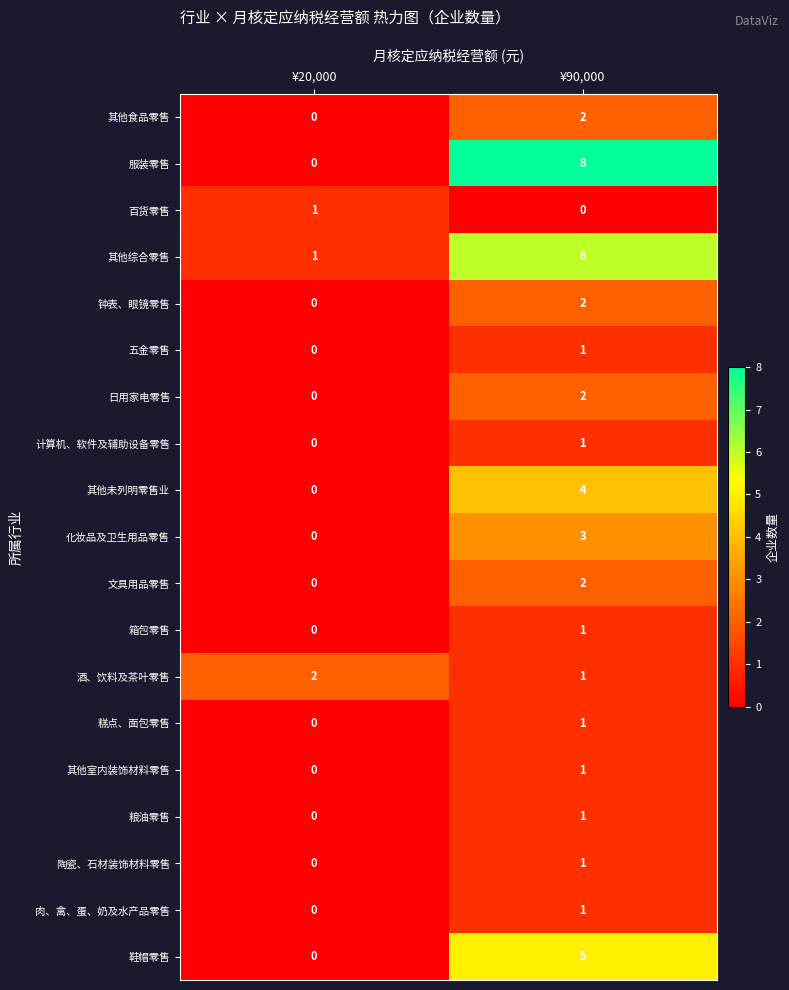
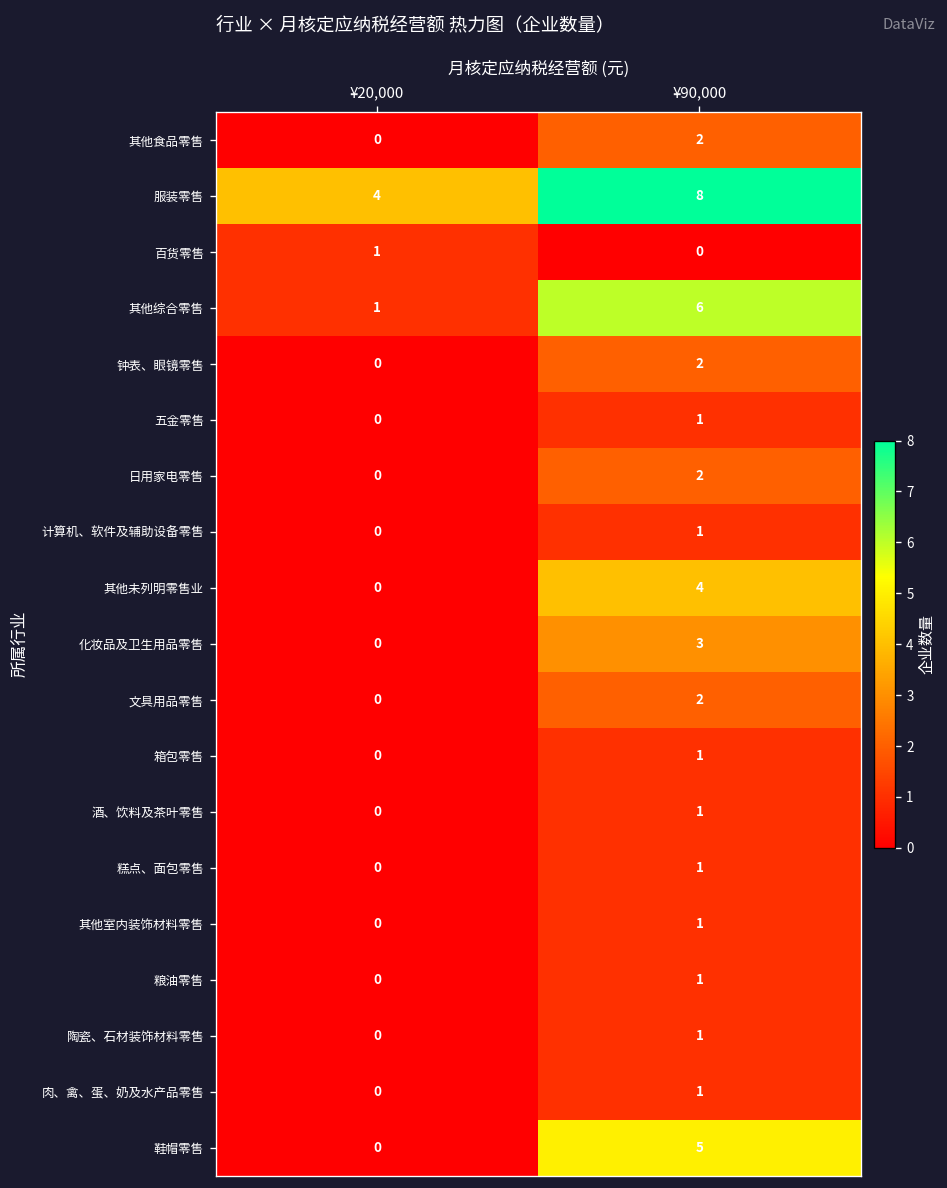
  {
    "其他食品零售": {
      "¥20,000": 0,
      "¥90,000": 2
    },
    "服装零售": {
-     "¥20,000": 0,
+     "¥20,000": 4,
      "¥90,000": 8
    },
    "百货零售": {
      "¥20,000": 1,
      "¥90,000": 0
    },
    "其他综合零售": {
      "¥20,000": 1,
      "¥90,000": 6
    },
    "钟表、眼镜零售": {
      "¥20,000": 0,
      "¥90,000": 2
    },
    "五金零售": {
      "¥20,000": 0,
      "¥90,000": 1
    },
    "日用家电零售": {
      "¥20,000": 0,
      "¥90,000": 2
    },
    "计算机、软件及辅助设备零售": {
      "¥20,000": 0,
      "¥90,000": 1
    },
    "其他未列明零售业": {
      "¥20,000": 0,
      "¥90,000": 4
    },
    "化妆品及卫生用品零售": {
      "¥20,000": 0,
      "¥90,000": 3
    },
    "文具用品零售": {
      "¥20,000": 0,
      "¥90,000": 2
    },
    "箱包零售": {
      "¥20,000": 0,
      "¥90,000": 1
    },
    "酒、饮料及茶叶零售": {
-     "¥20,000": 2,
+     "¥20,000": 0,
      "¥90,000": 1
    },
    "糕点、面包零售": {
      "¥20,000": 0,
      "¥90,000": 1
    },
    "其他室内装饰材料零售": {
      "¥20,000": 0,
      "¥90,000": 1
    },
    "粮油零售": {
      "¥20,000": 0,
      "¥90,000": 1
    },
    "陶瓷、石材装饰材料零售": {
      "¥20,000": 0,
      "¥90,000": 1
    },
    "肉、禽、蛋、奶及水产品零售": {
      "¥20,000": 0,
      "¥90,000": 1
    },
    "鞋帽零售": {
      "¥20,000": 0,
      "¥90,000": 5
    }
  }
